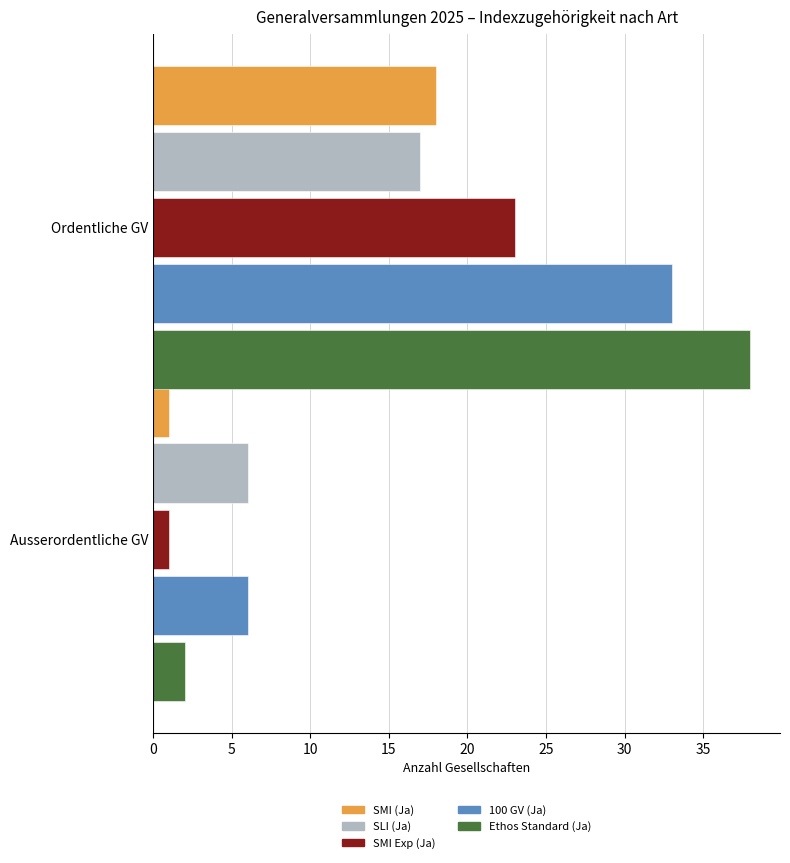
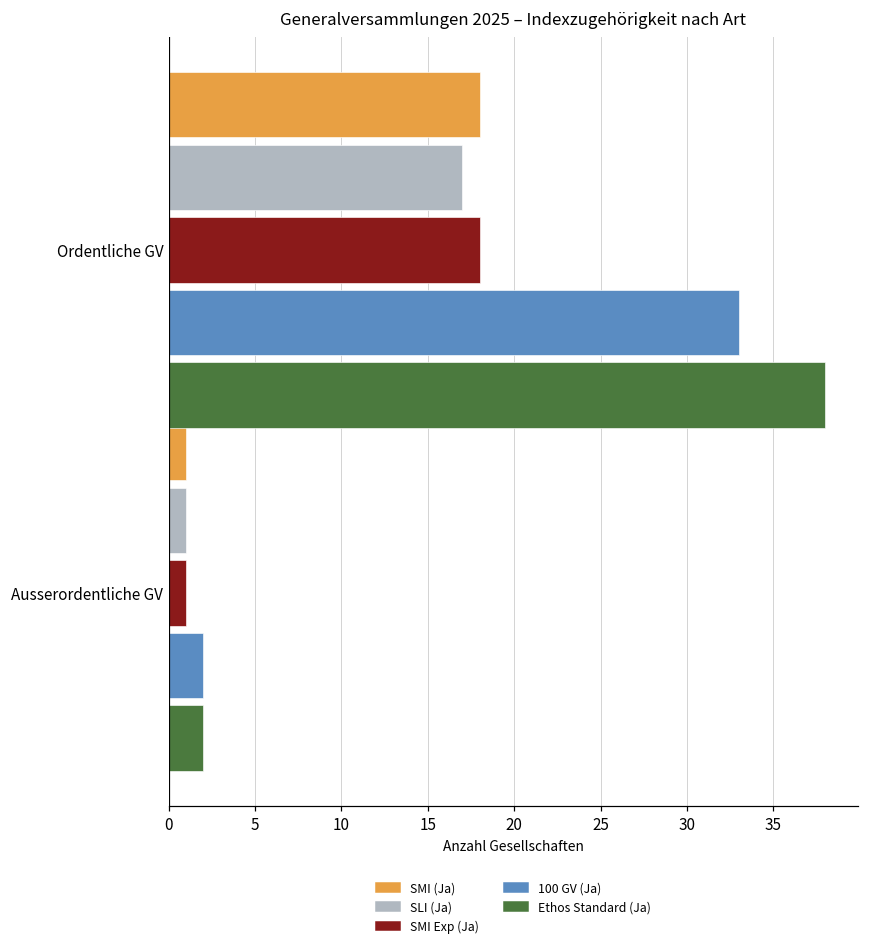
  {
    "SMI (Ja)": {
      "Ordentliche GV": 18,
      "Ausserordentliche GV": 1
    },
    "SLI (Ja)": {
      "Ordentliche GV": 17,
-     "Ausserordentliche GV": 6
+     "Ausserordentliche GV": 1
    },
    "SMI Exp (Ja)": {
-     "Ordentliche GV": 23,
+     "Ordentliche GV": 18,
      "Ausserordentliche GV": 1
    },
    "100 GV (Ja)": {
      "Ordentliche GV": 33,
-     "Ausserordentliche GV": 6
+     "Ausserordentliche GV": 2
    },
    "Ethos Standard (Ja)": {
      "Ordentliche GV": 38,
      "Ausserordentliche GV": 2
    }
  }
